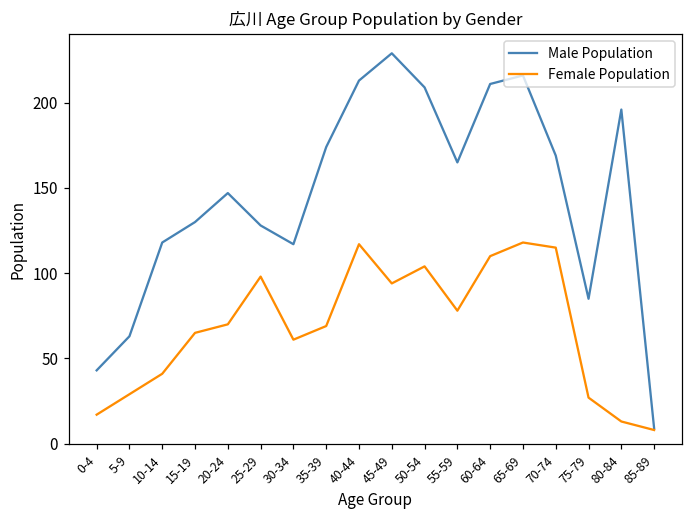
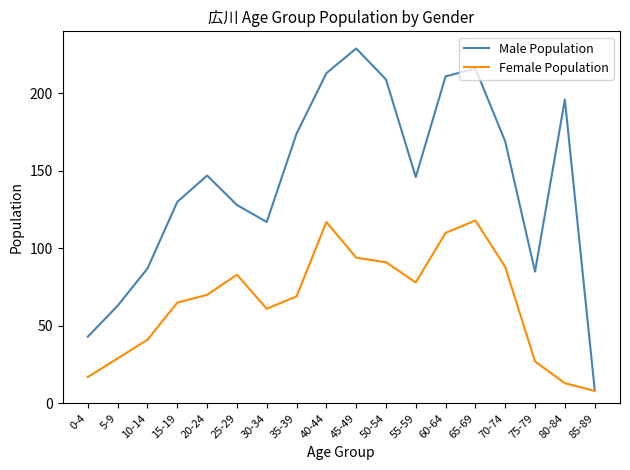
  {
    "Male Population": {
      "0-4": 43,
      "5-9": 63,
-     "10-14": 118,
+     "10-14": 87,
      "15-19": 130,
      "20-24": 147,
      "25-29": 128,
      "30-34": 117,
      "35-39": 174,
      "40-44": 213,
      "45-49": 229,
      "50-54": 209,
-     "55-59": 165,
+     "55-59": 146,
      "60-64": 211,
      "70-74": 169,
      "75-79": 85,
      "80-84": 196
    },
    "Female Population": {
      "0-4": 17,
      "5-9": 29,
      "10-14": 41,
      "15-19": 65,
      "20-24": 70,
-     "25-29": 98,
+     "25-29": 83,
      "30-34": 61,
      "35-39": 69,
      "40-44": 117,
      "45-49": 94,
-     "50-54": 104,
+     "50-54": 91,
      "55-59": 78,
      "60-64": 110,
      "65-69": 118,
-     "70-74": 115,
+     "70-74": 88,
      "75-79": 27,
      "80-84": 13
    }
  }
